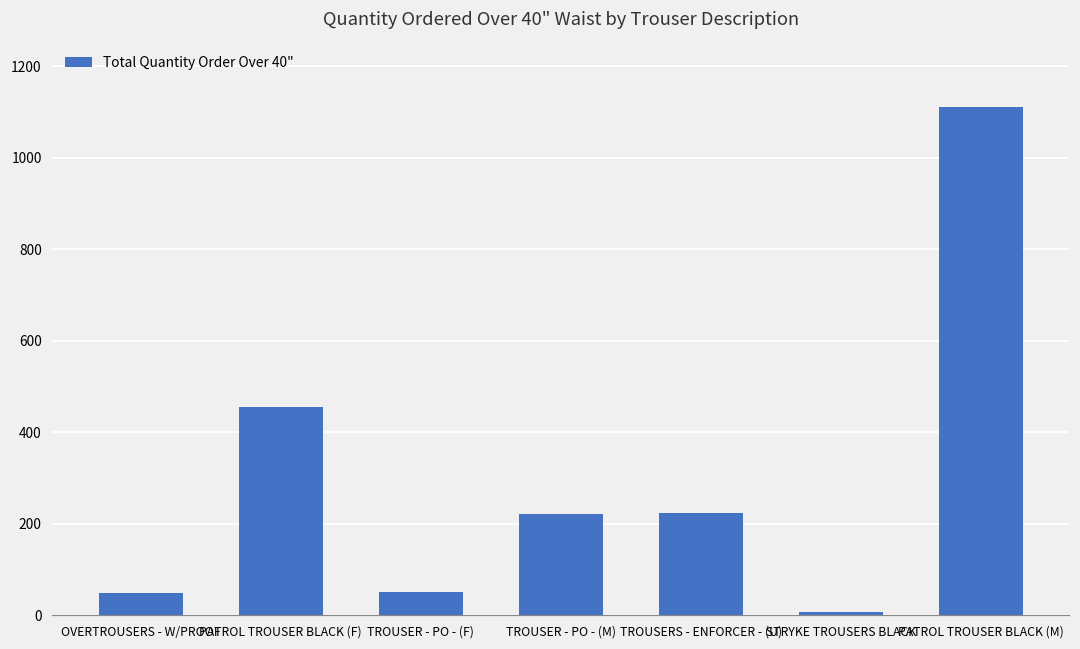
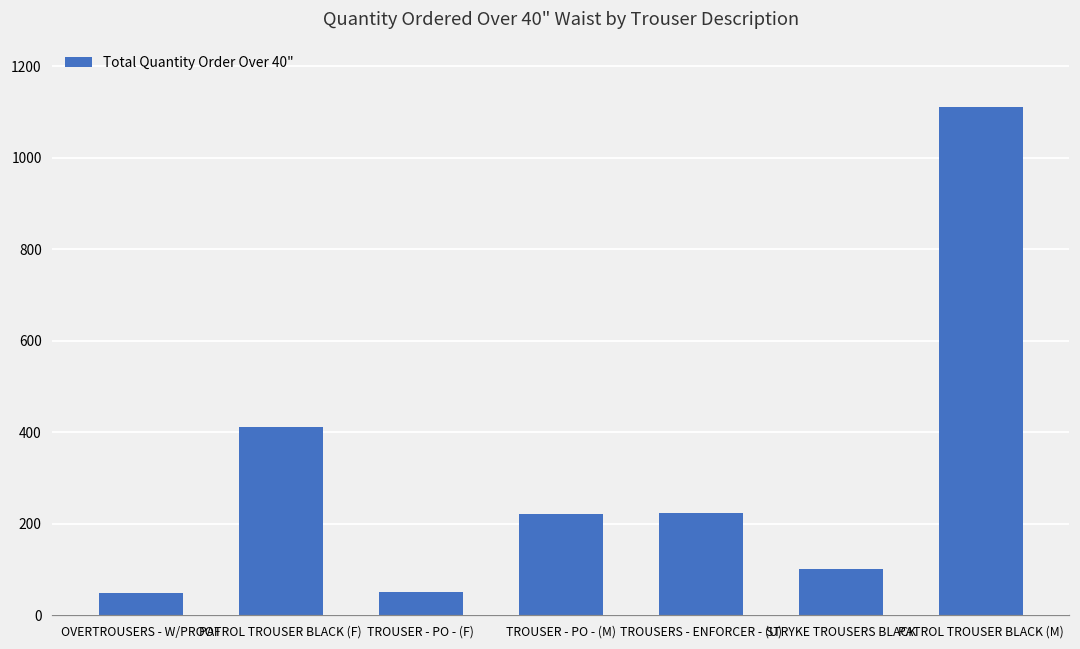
  {
    "OVERTROUSERS - W/PROOF": 50,
-   "PATROL TROUSER BLACK (F)": 460,
+   "PATROL TROUSER BLACK (F)": 410,
    "TROUSER - PO - (F)": 50,
    "TROUSER - PO - (M)": 220,
    "TROUSERS - ENFORCER - (U)": 220,
-   "STRYKE TROUSERS BLACK": 10,
+   "STRYKE TROUSERS BLACK": 100,
    "PATROL TROUSER BLACK (M)": 1110
  }
